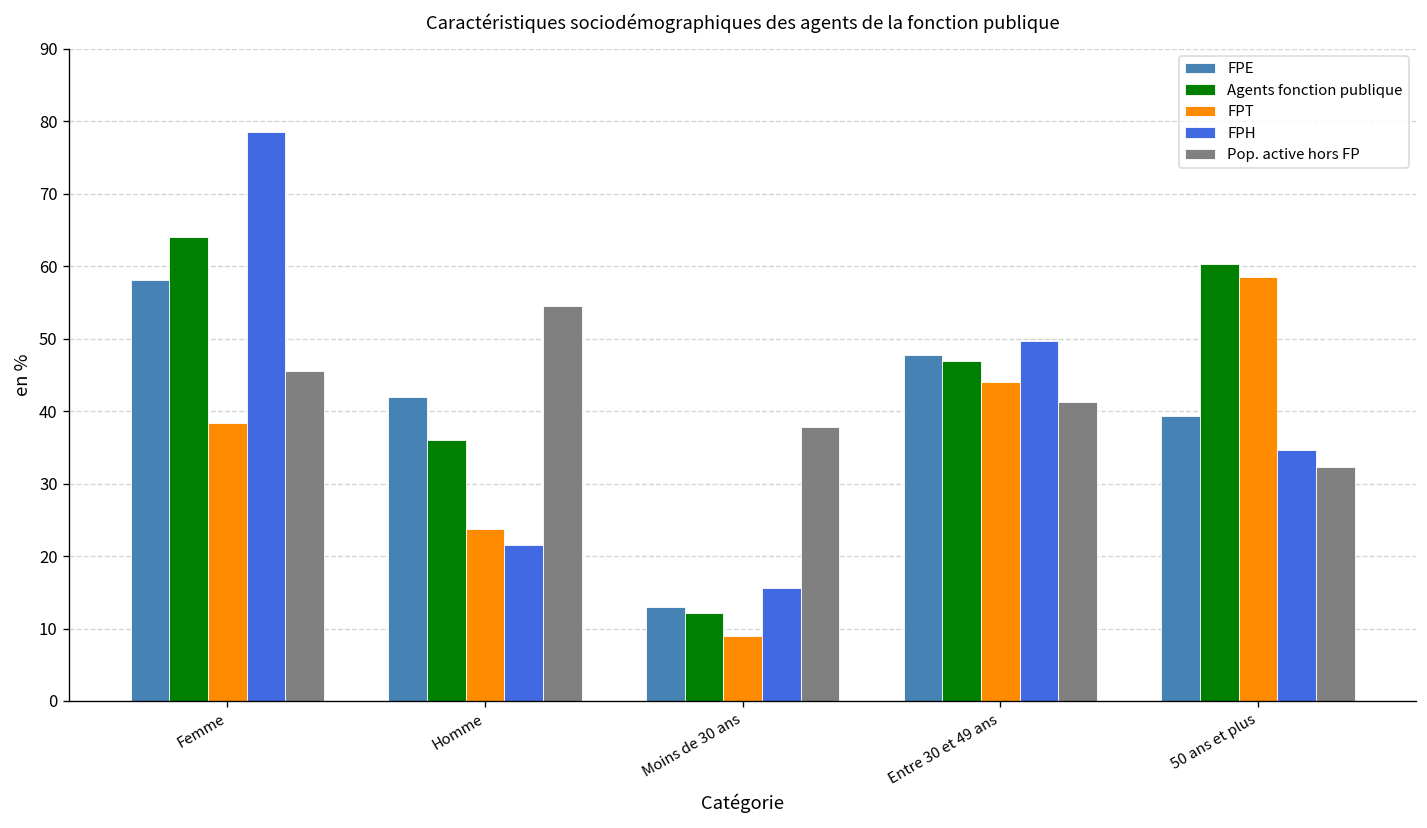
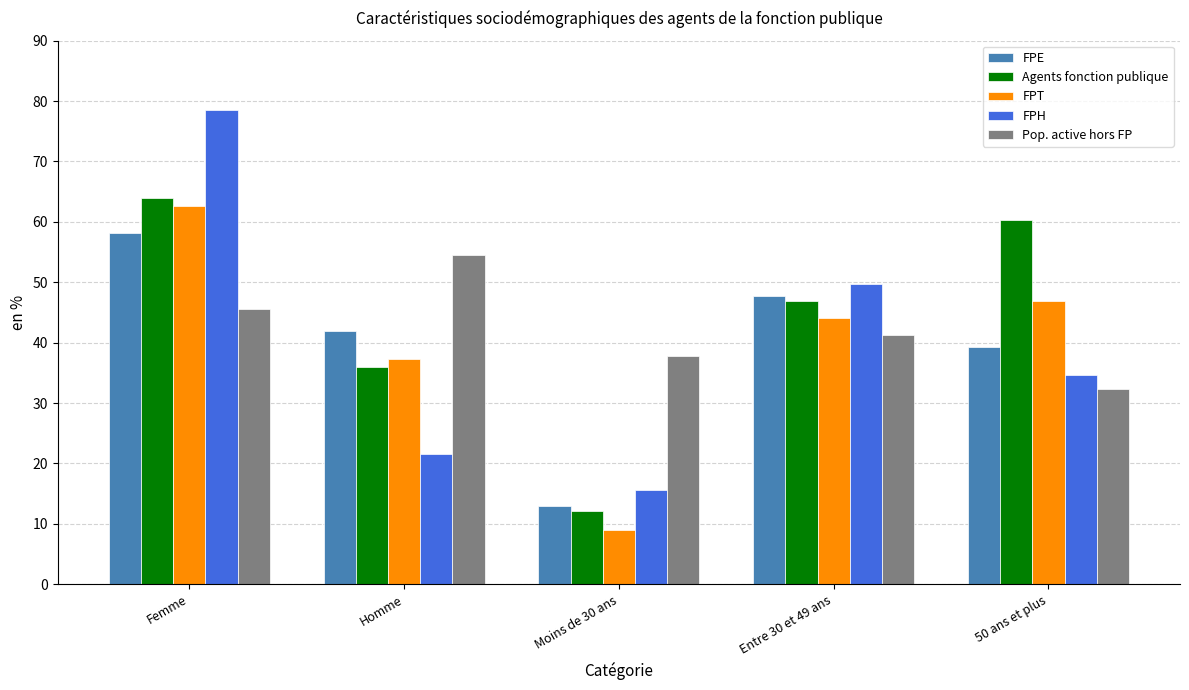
  {
    "Agents fonction publique": {
      "Femme": 64,
      "Homme": 36,
      "Moins de 30 ans": 12,
      "Entre 30 et 49 ans": 47,
      "50 ans et plus": 60
    },
    "FPT": {
-     "Femme": 38,
-     "Homme": 24,
+     "Femme": 63,
+     "Homme": 37,
      "Moins de 30 ans": 9,
      "Entre 30 et 49 ans": 44,
-     "50 ans et plus": 59
+     "50 ans et plus": 47
    },
    "Pop. active hors FP": {
      "Femme": 46,
      "Homme": 54,
      "Moins de 30 ans": 38,
      "Entre 30 et 49 ans": 41,
      "50 ans et plus": 32
    }
  }
